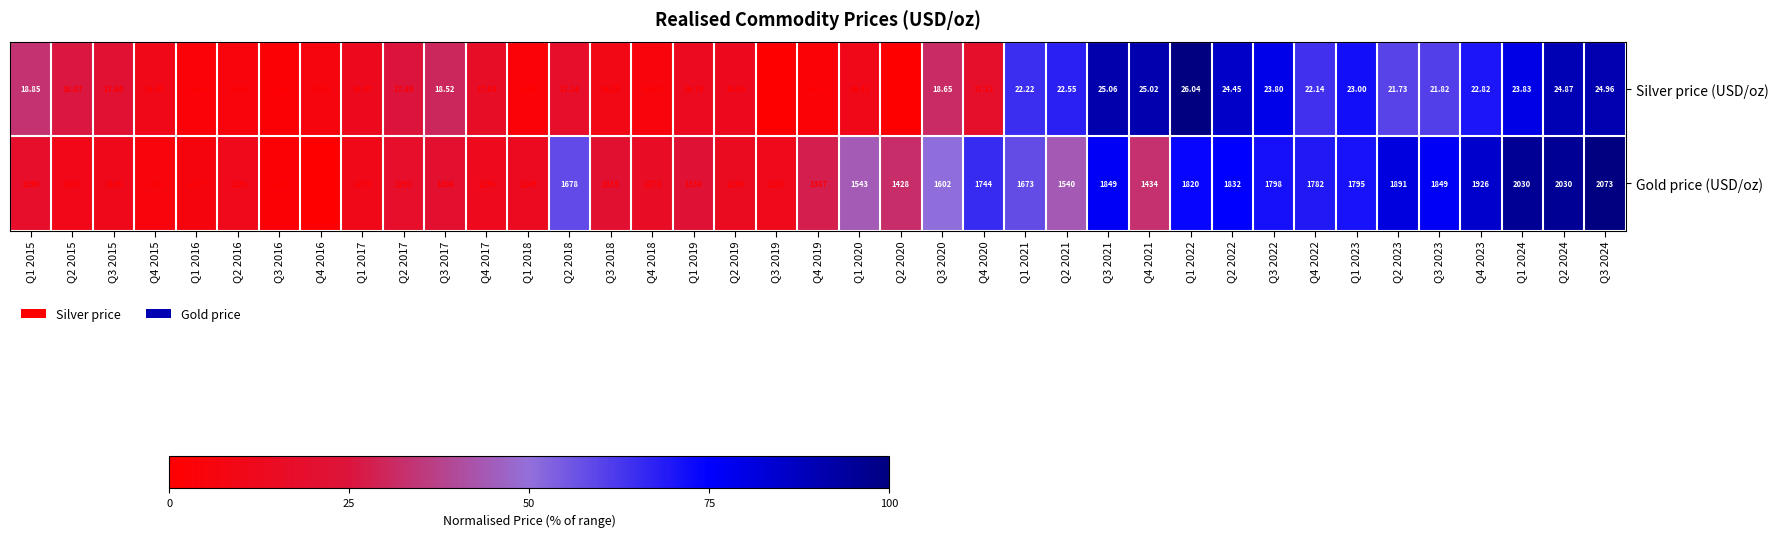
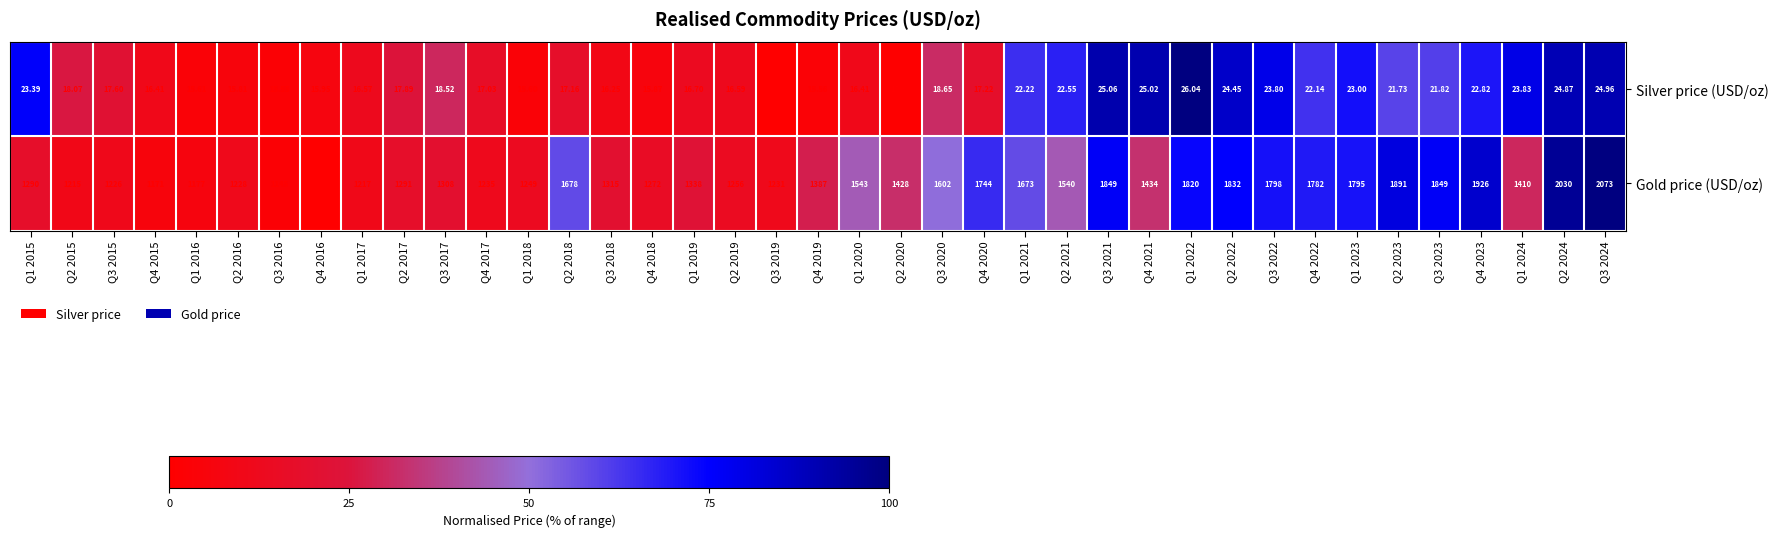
  {
    "Silver price (USD/oz)": {
-     "Q1 2015": 18.85,
+     "Q1 2015": 23.39,
      "Q2 2015": 18.07,
      "Q3 2015": 17.60,
      "Q2 2017": 17.89,
      "Q3 2017": 18.52,
      "Q3 2020": 18.65,
      "Q1 2021": 22.22,
      "Q2 2021": 22.55,
      "Q3 2021": 25.06,
      "Q4 2021": 25.02,
      "Q1 2022": 26.04,
      "Q2 2022": 24.45,
      "Q3 2022": 23.80,
      "Q4 2022": 22.14,
      "Q1 2023": 23.00,
      "Q2 2023": 21.73,
      "Q3 2023": 21.82,
      "Q4 2023": 22.82,
      "Q1 2024": 23.83,
      "Q2 2024": 24.87,
      "Q3 2024": 24.96
    },
    "Gold price (USD/oz)": {
      "Q2 2018": 1678,
      "Q3 2018": 1315,
      "Q1 2019": 1338,
      "Q4 2019": 1387,
      "Q1 2020": 1543,
      "Q2 2020": 1428,
      "Q3 2020": 1602,
      "Q4 2020": 1744,
      "Q1 2021": 1673,
      "Q2 2021": 1540,
      "Q3 2021": 1849,
      "Q4 2021": 1434,
      "Q1 2022": 1820,
      "Q2 2022": 1832,
      "Q3 2022": 1798,
      "Q4 2022": 1782,
      "Q1 2023": 1795,
      "Q2 2023": 1891,
      "Q3 2023": 1849,
      "Q4 2023": 1926,
-     "Q1 2024": 2030,
+     "Q1 2024": 1410,
      "Q2 2024": 2030,
      "Q3 2024": 2073
    }
  }
